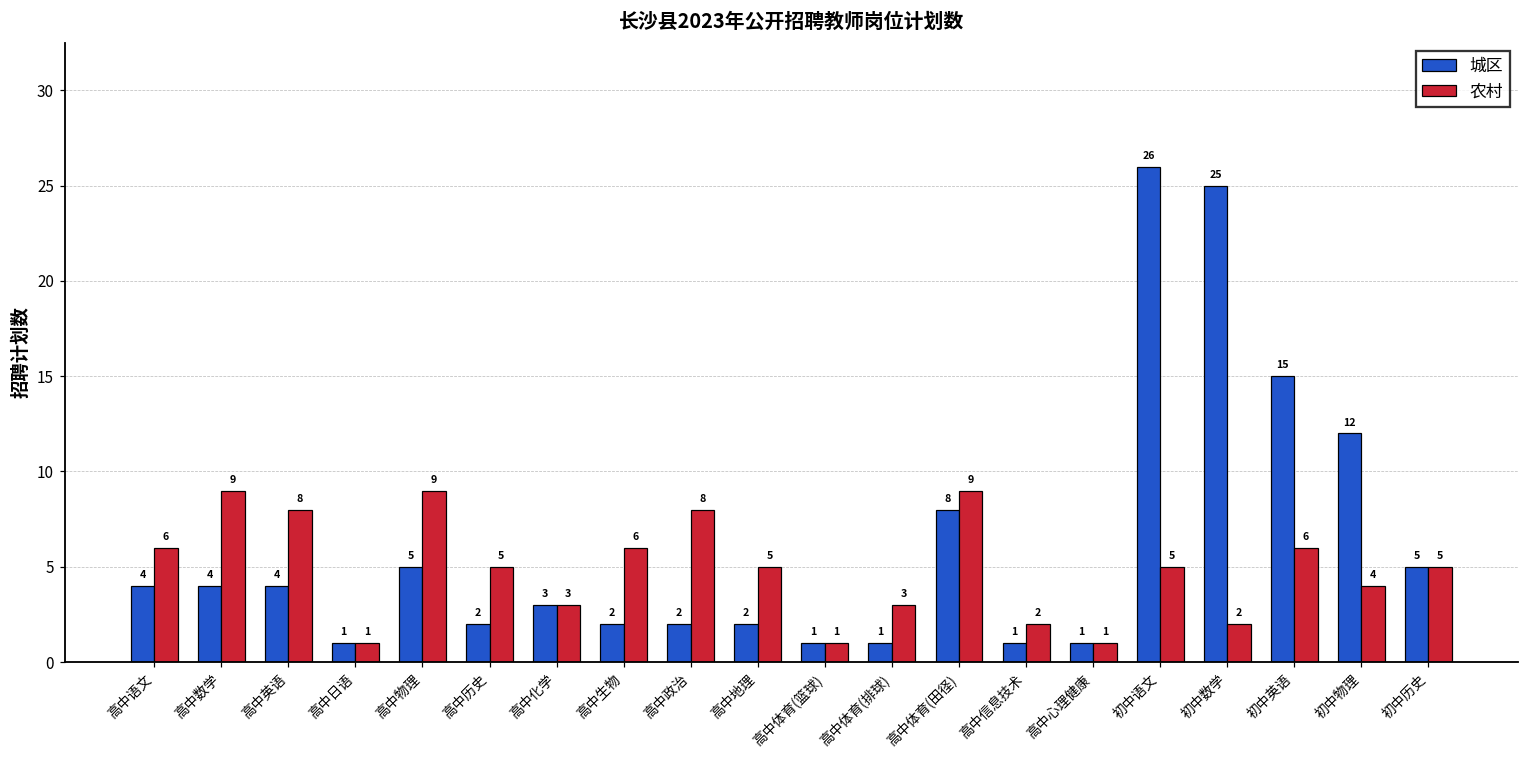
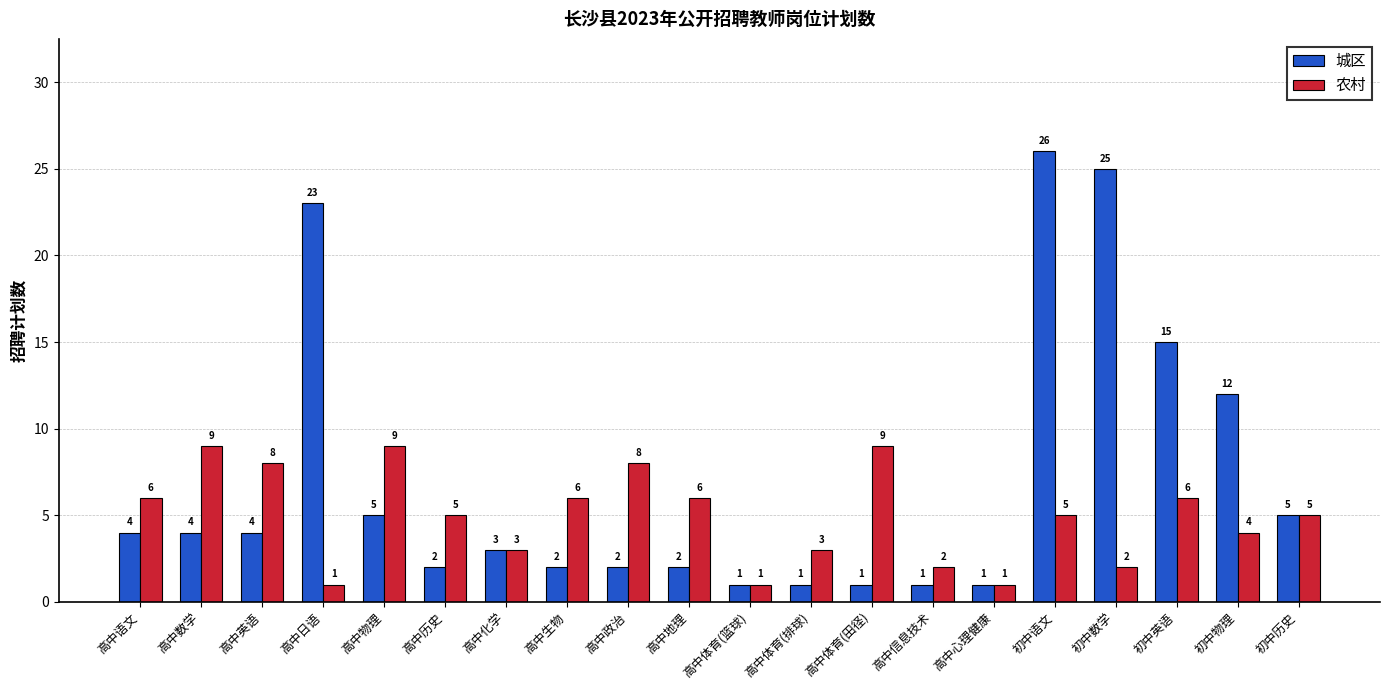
  {
    "城区": {
      "高中语文": 4,
      "高中数学": 4,
      "高中英语": 4,
-     "高中日语": 1,
+     "高中日语": 23,
      "高中物理": 5,
      "高中历史": 2,
      "高中化学": 3,
      "高中生物": 2,
      "高中政治": 2,
      "高中地理": 2,
      "高中体育(篮球)": 1,
      "高中体育(排球)": 1,
-     "高中体育(田径)": 8,
+     "高中体育(田径)": 1,
      "高中信息技术": 1,
      "高中心理健康": 1,
      "初中语文": 26,
      "初中数学": 25,
      "初中英语": 15,
      "初中物理": 12,
      "初中历史": 5
    },
    "农村": {
      "高中语文": 6,
      "高中数学": 9,
      "高中英语": 8,
      "高中日语": 1,
      "高中物理": 9,
      "高中历史": 5,
      "高中化学": 3,
      "高中生物": 6,
      "高中政治": 8,
-     "高中地理": 5,
+     "高中地理": 6,
      "高中体育(篮球)": 1,
      "高中体育(排球)": 3,
      "高中体育(田径)": 9,
      "高中信息技术": 2,
      "高中心理健康": 1,
      "初中语文": 5,
      "初中数学": 2,
      "初中英语": 6,
      "初中物理": 4,
      "初中历史": 5
    }
  }
